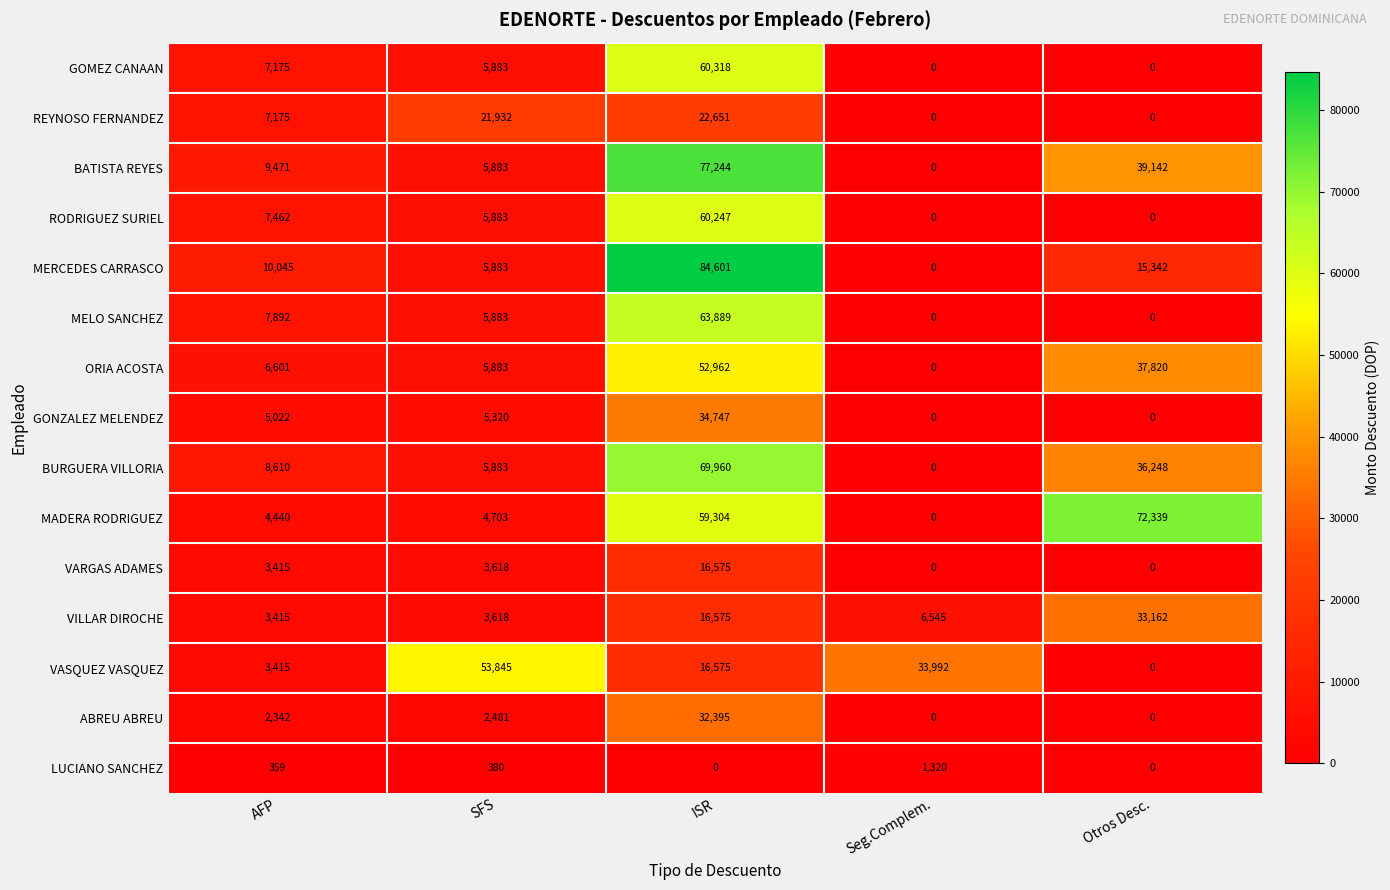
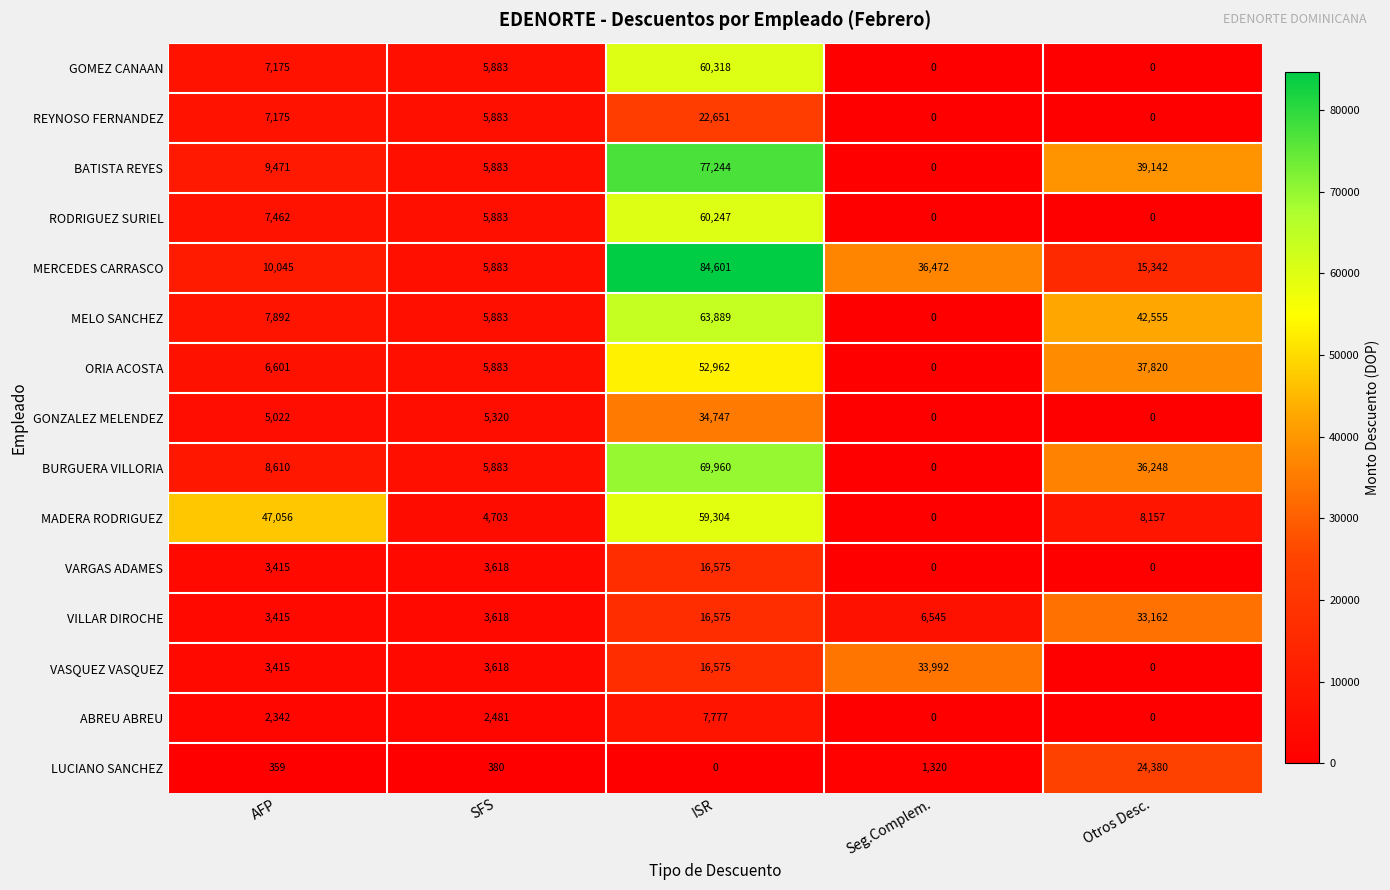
  {
    "GOMEZ CANAAN": {
      "AFP": "7,175",
      "SFS": "5,883",
      "ISR": "60,318",
      "Seg.Complem.": "0",
      "Otros Desc.": "0"
    },
    "REYNOSO FERNANDEZ": {
      "AFP": "7,175",
-     "SFS": "21,932",
+     "SFS": "5,883",
      "ISR": "22,651",
      "Seg.Complem.": "0",
      "Otros Desc.": "0"
    },
    "BATISTA REYES": {
      "AFP": "9,471",
      "SFS": "5,883",
      "ISR": "77,244",
      "Seg.Complem.": "0",
      "Otros Desc.": "39,142"
    },
    "RODRIGUEZ SURIEL": {
      "AFP": "7,462",
      "SFS": "5,883",
      "ISR": "60,247",
      "Seg.Complem.": "0",
      "Otros Desc.": "0"
    },
    "MERCEDES CARRASCO": {
      "AFP": "10,045",
      "SFS": "5,883",
      "ISR": "84,601",
-     "Seg.Complem.": "0",
+     "Seg.Complem.": "36,472",
      "Otros Desc.": "15,342"
    },
    "MELO SANCHEZ": {
      "AFP": "7,892",
      "SFS": "5,883",
      "ISR": "63,889",
      "Seg.Complem.": "0",
-     "Otros Desc.": "0"
+     "Otros Desc.": "42,555"
    },
    "ORIA ACOSTA": {
      "AFP": "6,601",
      "SFS": "5,883",
      "ISR": "52,962",
      "Seg.Complem.": "0",
      "Otros Desc.": "37,820"
    },
    "GONZALEZ MELENDEZ": {
      "AFP": "5,022",
      "SFS": "5,320",
      "ISR": "34,747",
      "Seg.Complem.": "0",
      "Otros Desc.": "0"
    },
    "BURGUERA VILLORIA": {
      "AFP": "8,610",
      "SFS": "5,883",
      "ISR": "69,960",
      "Seg.Complem.": "0",
      "Otros Desc.": "36,248"
    },
    "MADERA RODRIGUEZ": {
-     "AFP": "4,440",
+     "AFP": "47,056",
      "SFS": "4,703",
      "ISR": "59,304",
      "Seg.Complem.": "0",
-     "Otros Desc.": "72,339"
+     "Otros Desc.": "8,157"
    },
    "VARGAS ADAMES": {
      "AFP": "3,415",
      "SFS": "3,618",
      "ISR": "16,575",
      "Seg.Complem.": "0",
      "Otros Desc.": "0"
    },
    "VILLAR DIROCHE": {
      "AFP": "3,415",
      "SFS": "3,618",
      "ISR": "16,575",
      "Seg.Complem.": "6,545",
      "Otros Desc.": "33,162"
    },
    "VASQUEZ VASQUEZ": {
      "AFP": "3,415",
-     "SFS": "53,845",
+     "SFS": "3,618",
      "ISR": "16,575",
      "Seg.Complem.": "33,992",
      "Otros Desc.": "0"
    },
    "ABREU ABREU": {
      "AFP": "2,342",
      "SFS": "2,481",
-     "ISR": "32,395",
+     "ISR": "7,777",
      "Seg.Complem.": "0",
      "Otros Desc.": "0"
    },
    "LUCIANO SANCHEZ": {
      "AFP": "359",
      "SFS": "380",
      "ISR": "0",
      "Seg.Complem.": "1,320",
-     "Otros Desc.": "0"
+     "Otros Desc.": "24,380"
    }
  }
